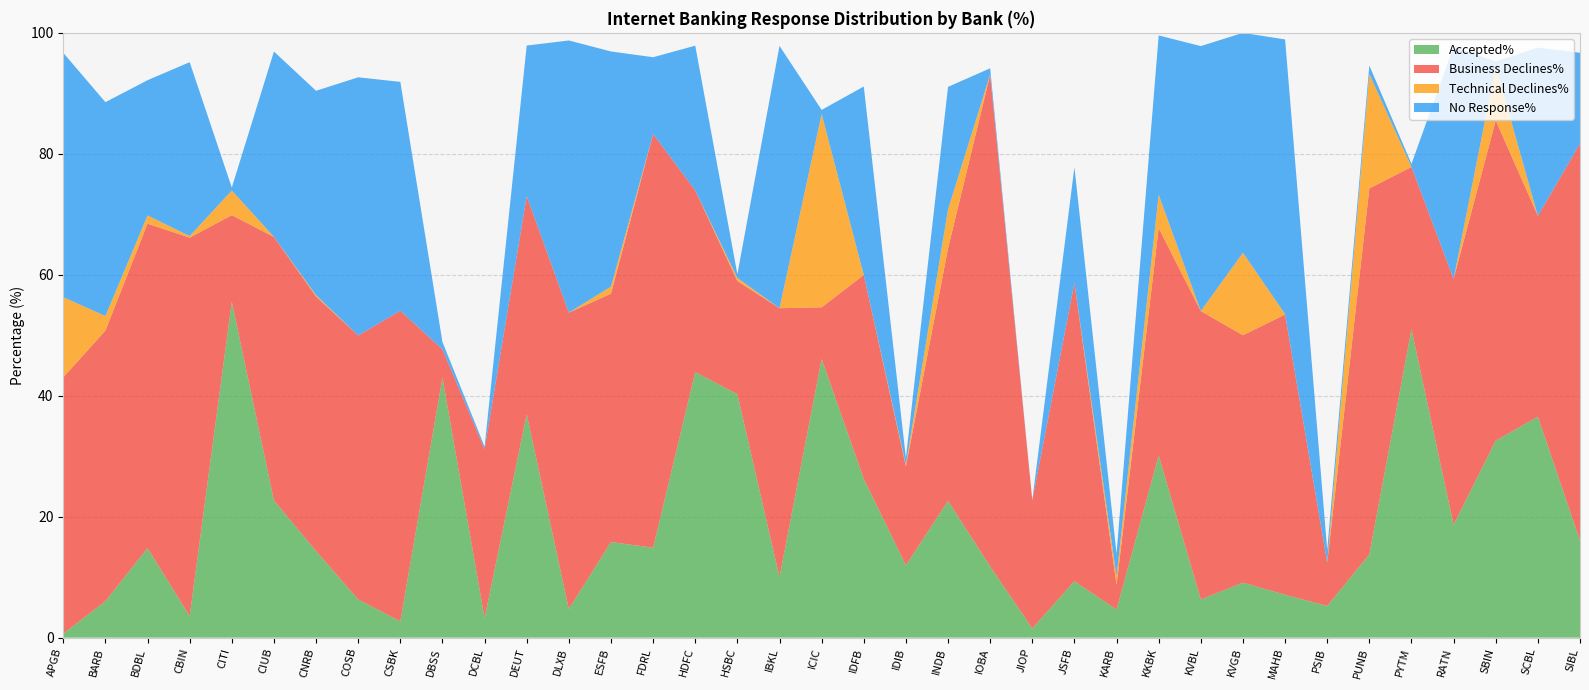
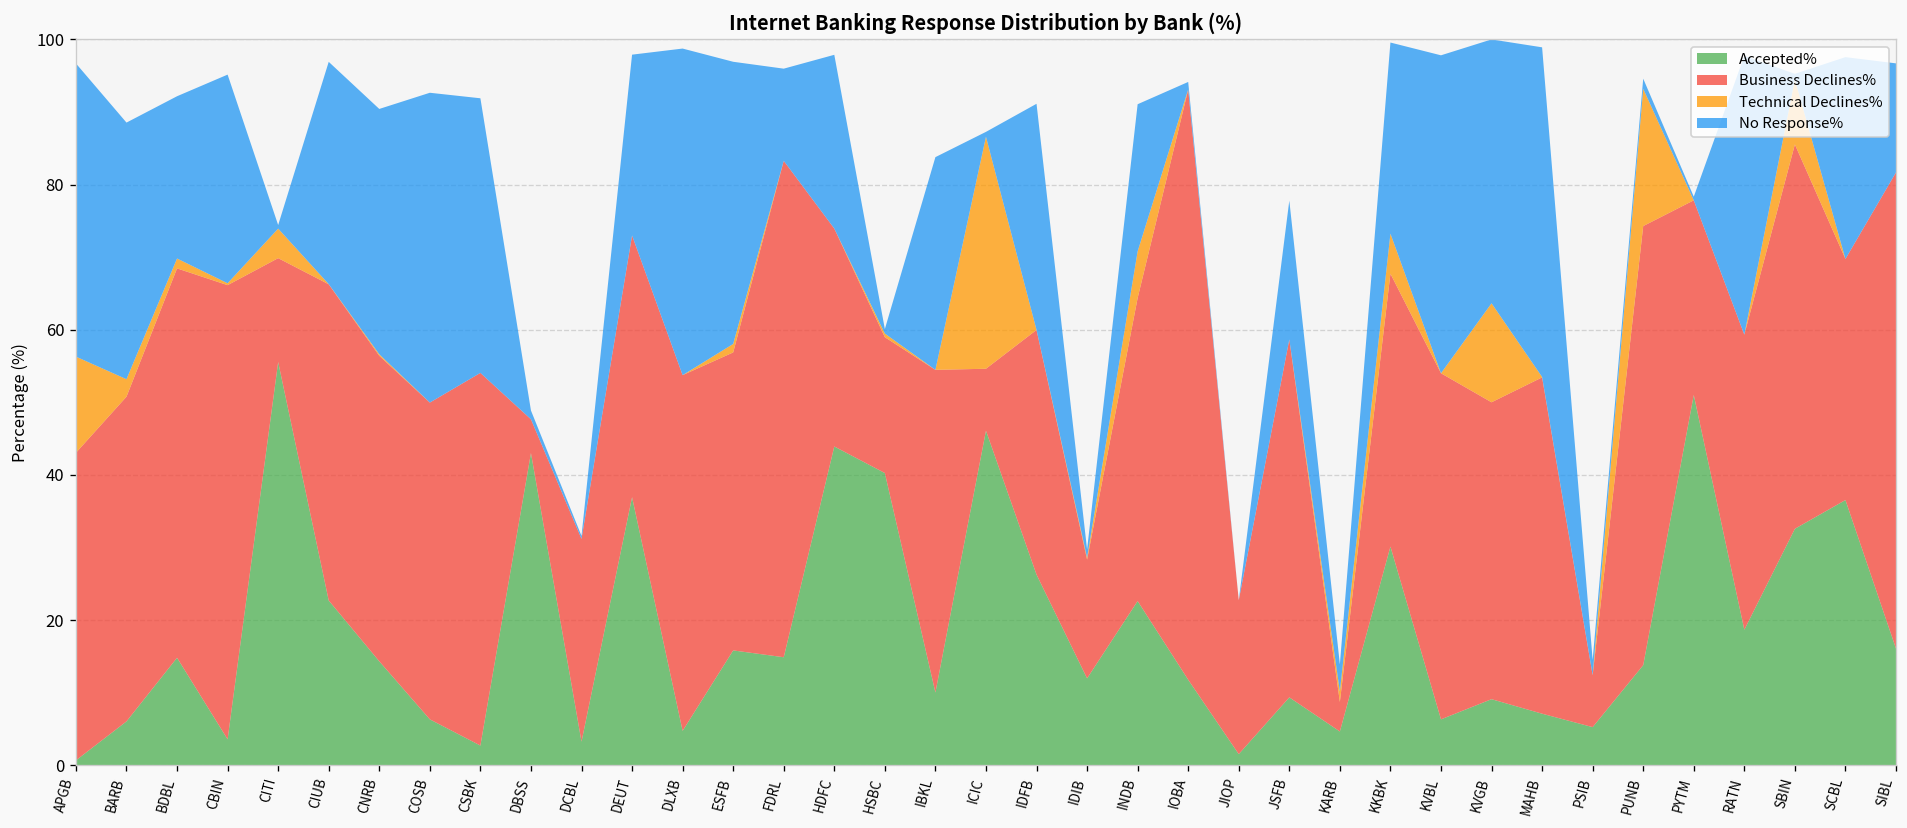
  {
    "Accepted%": {
      "APGB": 1,
      "BARB": 6,
      "BDBL": 15,
      "CBIN": 4,
      "CITI": 56,
      "CIUB": 23,
      "CNRB": 14,
      "COSB": 6,
      "CSBK": 3,
      "DBSS": 43,
      "DCBL": 3,
      "DEUT": 37,
      "DLXB": 5,
      "ESFB": 16,
      "FDRL": 15,
      "HDFC": 44,
      "HSBC": 40,
      "IBKL": 10,
      "ICIC": 46,
      "IDFB": 26,
      "IDIB": 12,
      "INDB": 23,
      "IOBA": 12,
      "JIOP": 2,
      "JSFB": 9,
      "KARB": 5,
      "KKBK": 30,
      "KVBL": 6,
      "KVGB": 9,
      "MAHB": 7,
      "PSIB": 5,
      "PUNB": 14,
      "PYTM": 51,
      "RATN": 19,
      "SBIN": 33,
      "SCBL": 37,
      "SIBL": 16
    },
    "Business Declines%": {
      "APGB": 42,
      "BARB": 45,
      "BDBL": 54,
      "CITI": 14,
      "ESFB": 41,
      "HSBC": 19,
      "ICIC": 9,
      "INDB": 42,
      "KARB": 4,
      "KKBK": 38,
      "KVGB": 41,
      "PUNB": 61,
      "SBIN": 53
    },
    "Technical Declines%": {
      "APGB": 13,
      "BARB": 2,
      "BDBL": 1,
      "CITI": 4,
      "ESFB": 1,
      "HSBC": 1,
      "ICIC": 32,
      "INDB": 6,
      "KARB": 1,
      "KKBK": 6,
      "KVGB": 14,
      "PUNB": 19
    },
    "No Response%": {
      "APGB": 40,
      "BARB": 35,
      "BDBL": 22,
      "CBIN": 29,
      "CITI": 0,
      "CIUB": 31,
      "CNRB": 34,
      "COSB": 43,
      "CSBK": 38,
      "DBSS": 1,
      "DEUT": 25,
      "DLXB": 45,
      "ESFB": 39,
      "FDRL": 13,
      "HDFC": 24,
      "HSBC": 1,
-     "IBKL": 43,
+     "IBKL": 29,
      "ICIC": 1,
      "IDFB": 31,
      "IDIB": 1,
      "INDB": 20,
      "IOBA": 1,
      "JSFB": 19,
      "KARB": 4,
      "KKBK": 26,
      "KVBL": 44,
      "KVGB": 36,
      "MAHB": 45,
      "PSIB": 2,
      "PUNB": 1,
      "PYTM": 1,
      "SIBL": 15
    }
  }
